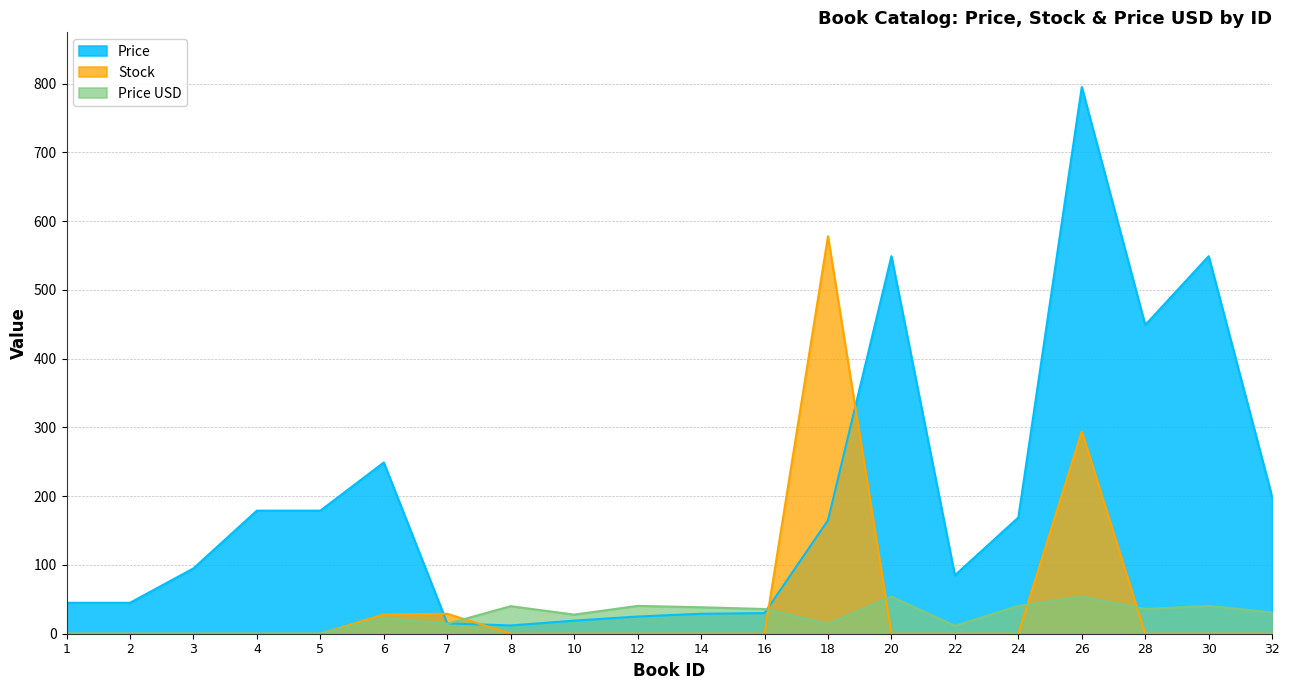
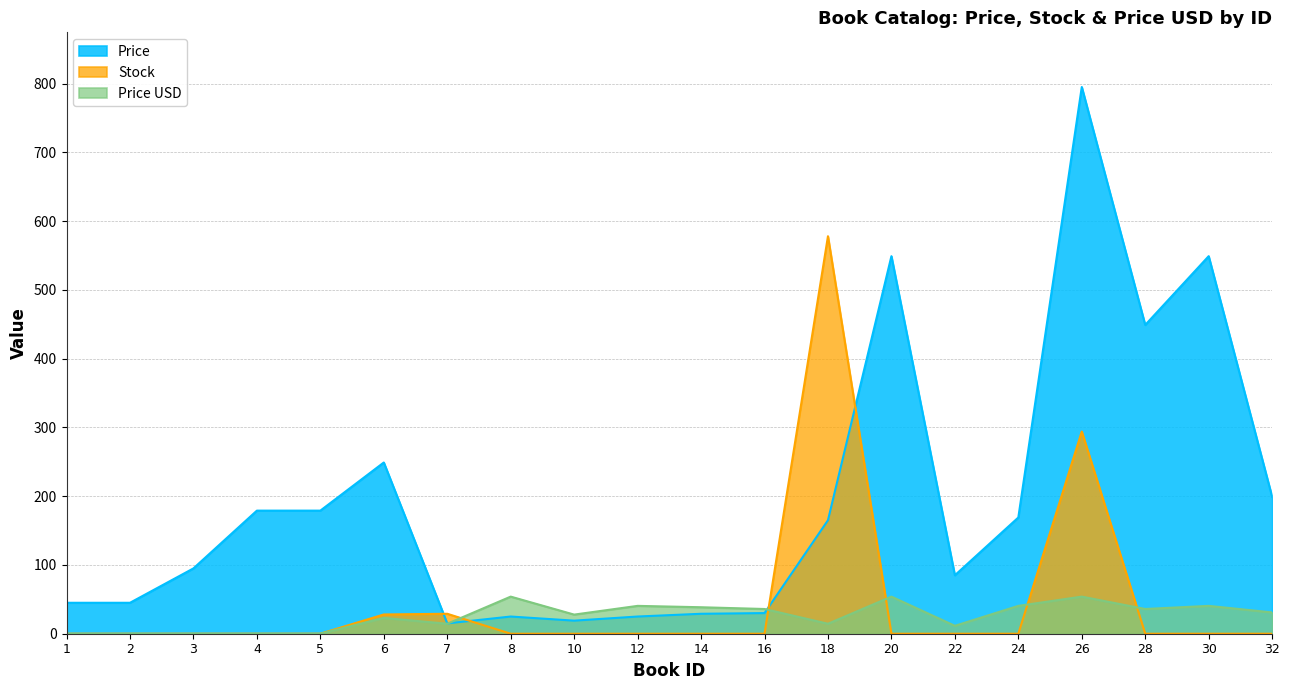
  {
    "Price": {
      "1": 50,
      "2": 50,
      "3": 100,
      "4": 180,
      "5": 180,
      "6": 250,
-     "8": 10,
+     "8": 30,
      "10": 20,
      "12": 30,
      "14": 30,
      "16": 30,
      "18": 170,
      "20": 550,
      "22": 90,
      "24": 170,
      "26": 800,
      "28": 450,
      "30": 550,
      "32": 200
    },
    "Stock": {
      "6": 30,
      "7": 30,
      "8": 0,
      "10": 0,
      "12": 0,
      "14": 0,
      "16": 0,
      "18": 580,
      "20": 0,
      "22": 0,
      "24": 0,
      "26": 290,
      "28": 0,
      "30": 0,
      "32": 0
    },
    "Price USD": {
      "6": 20,
-     "8": 40,
+     "8": 50,
      "10": 30,
      "12": 40,
      "14": 40,
      "16": 40,
      "18": 10,
      "20": 50,
      "22": 10,
      "24": 40,
      "26": 50,
      "28": 40,
      "30": 40,
      "32": 30
    }
  }
